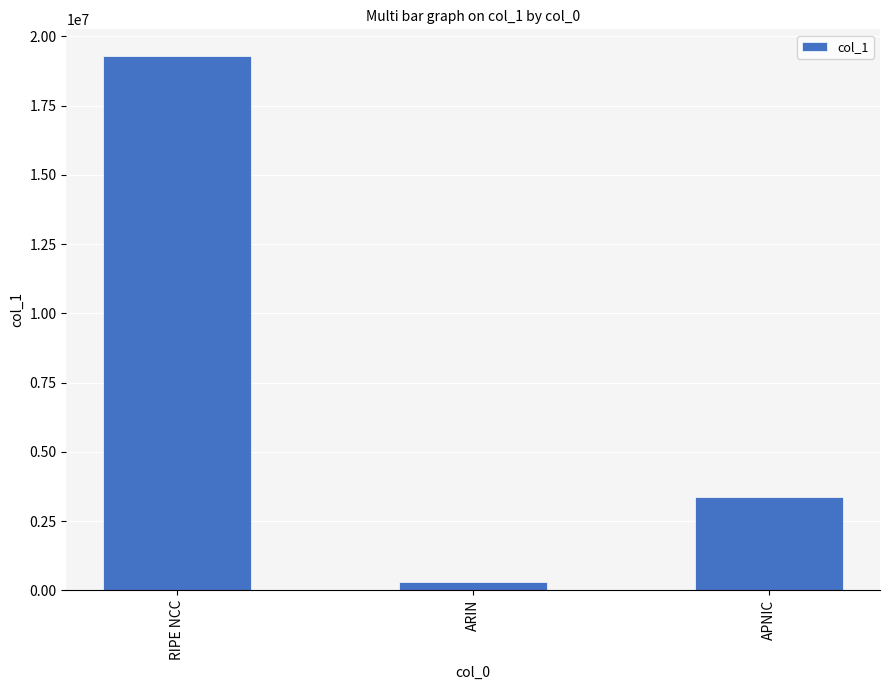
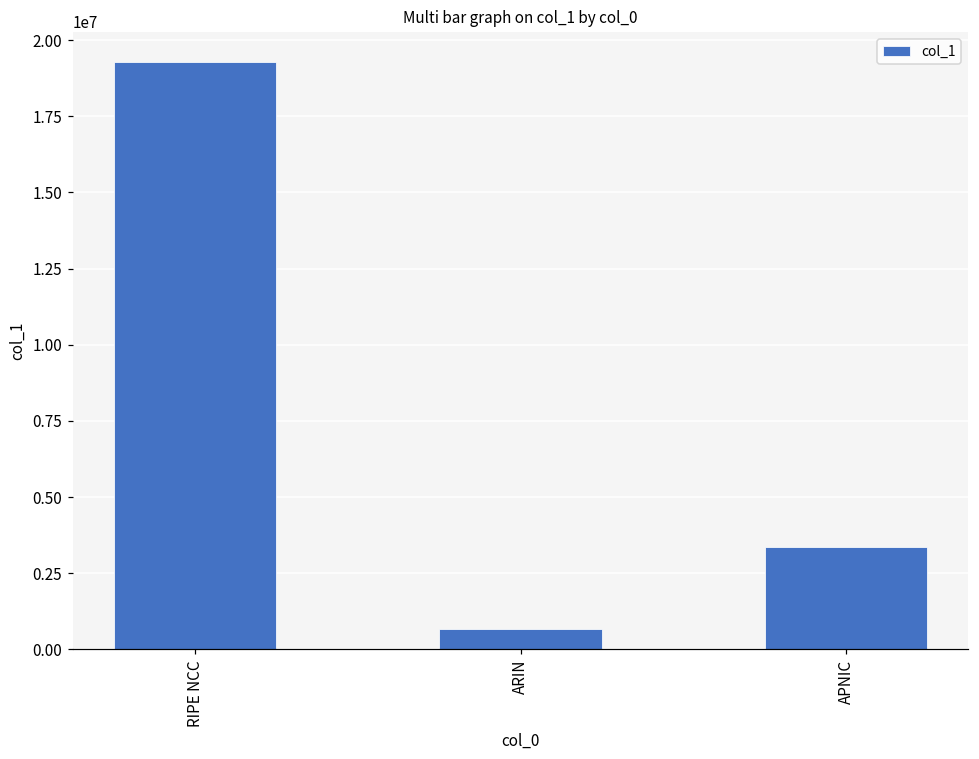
  {
    "RIPE NCC": 19300000,
-   "ARIN": 300000,
+   "ARIN": 700000,
    "APNIC": 3400000
  }
